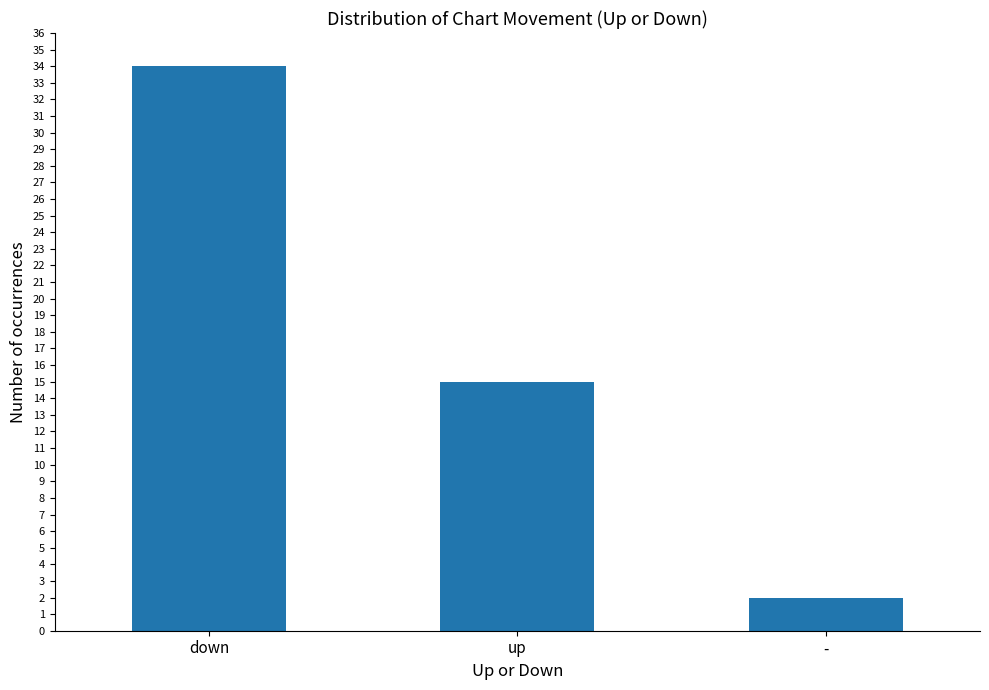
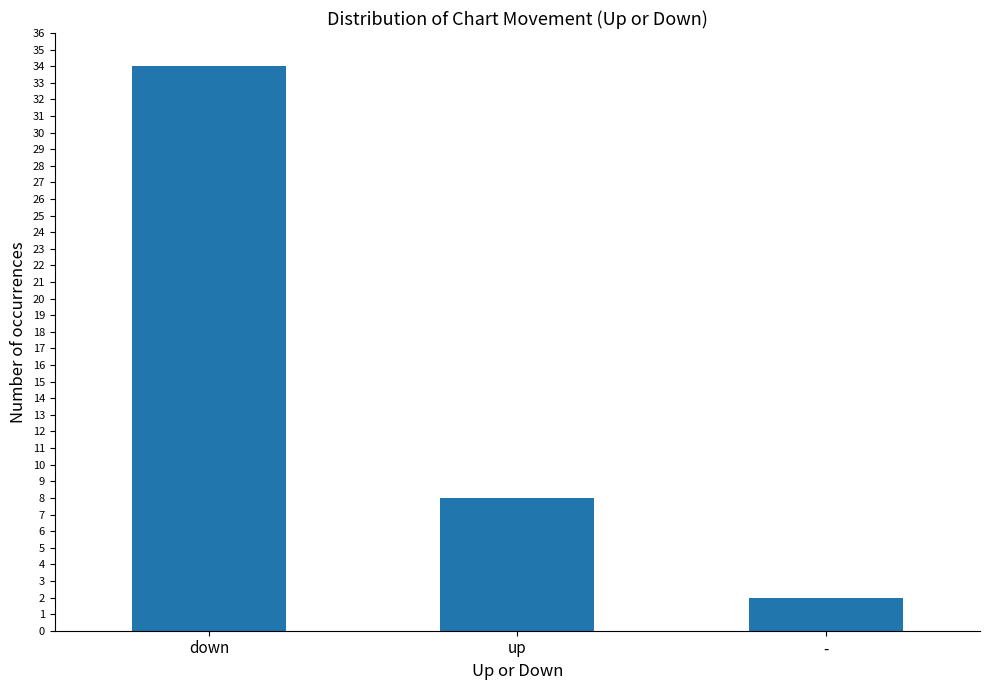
  {
    "down": 34,
-   "up": 15,
+   "up": 8,
    "-": 2
  }
